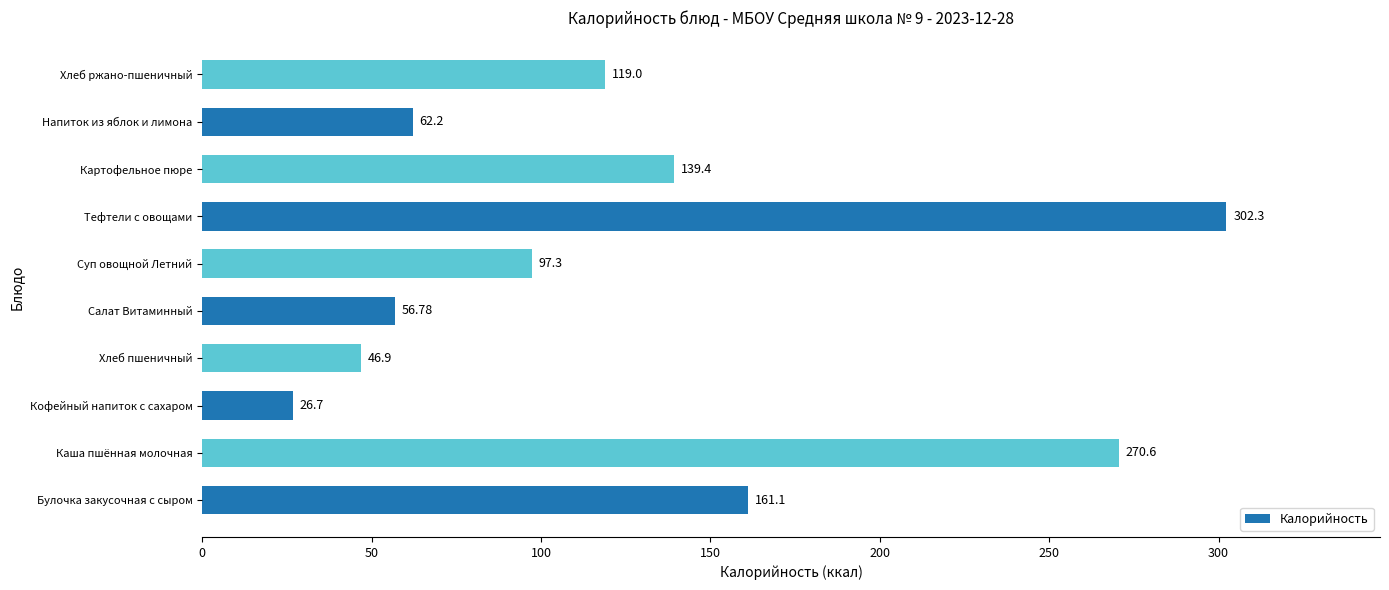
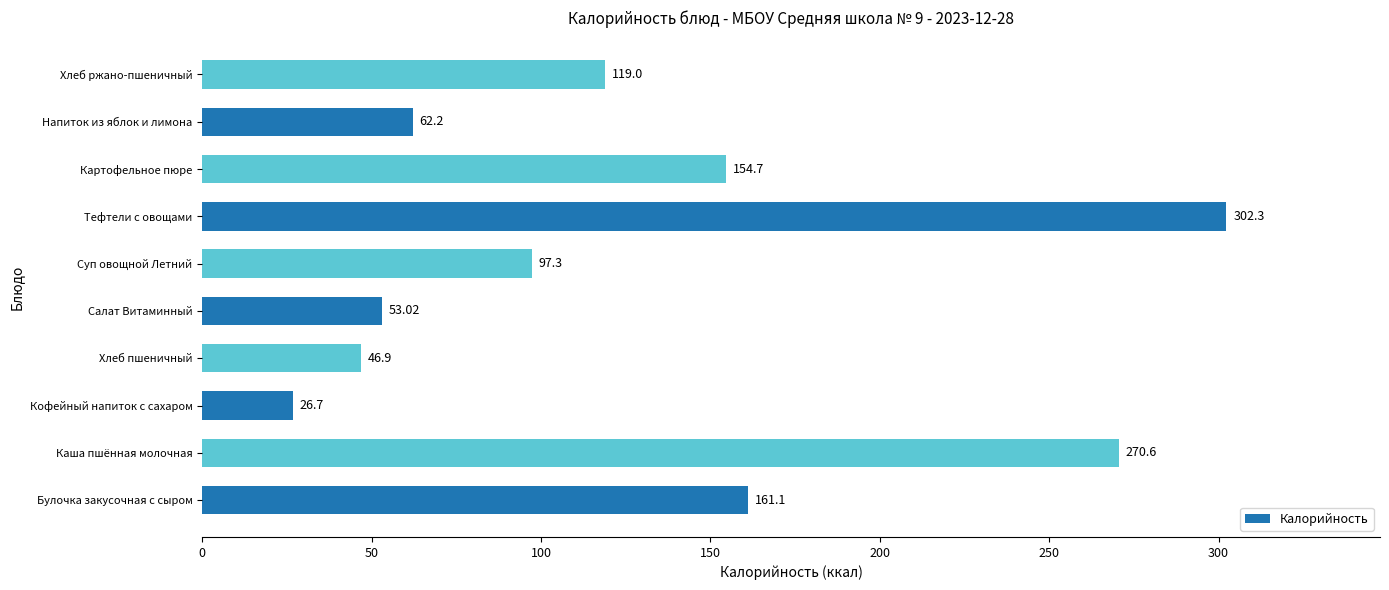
  {
    "Хлеб ржано-пшеничный": 119.0,
    "Напиток из яблок и лимона": 62.2,
-   "Картофельное пюре": 139.4,
+   "Картофельное пюре": 154.7,
    "Тефтели с овощами": 302.3,
    "Суп овощной Летний": 97.3,
-   "Салат Витаминный": 56.78,
+   "Салат Витаминный": 53.02,
    "Хлеб пшеничный": 46.9,
    "Кофейный напиток с сахаром": 26.7,
    "Каша пшённая молочная": 270.6,
    "Булочка закусочная с сыром": 161.1
  }
